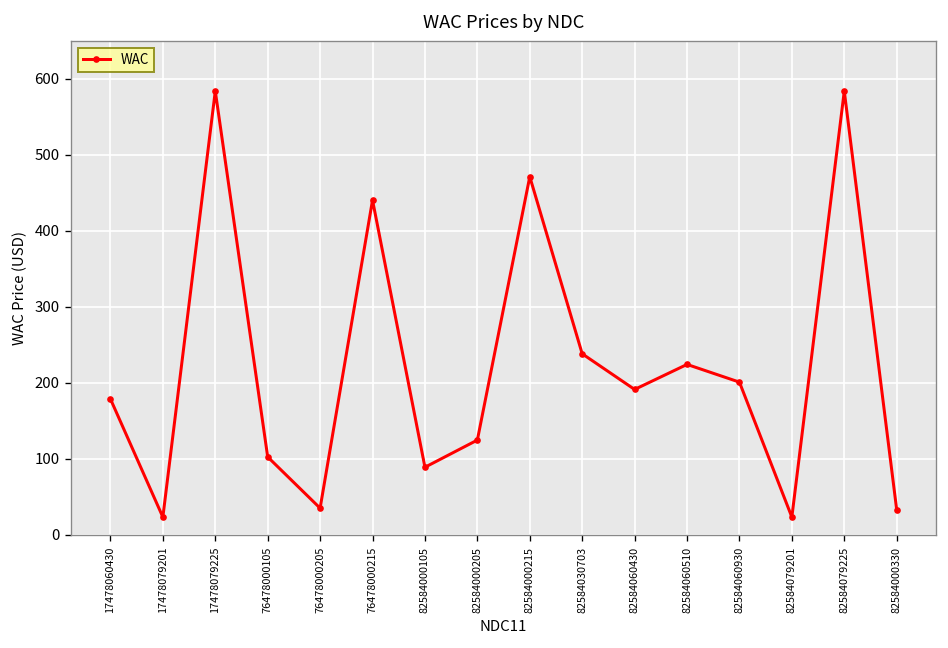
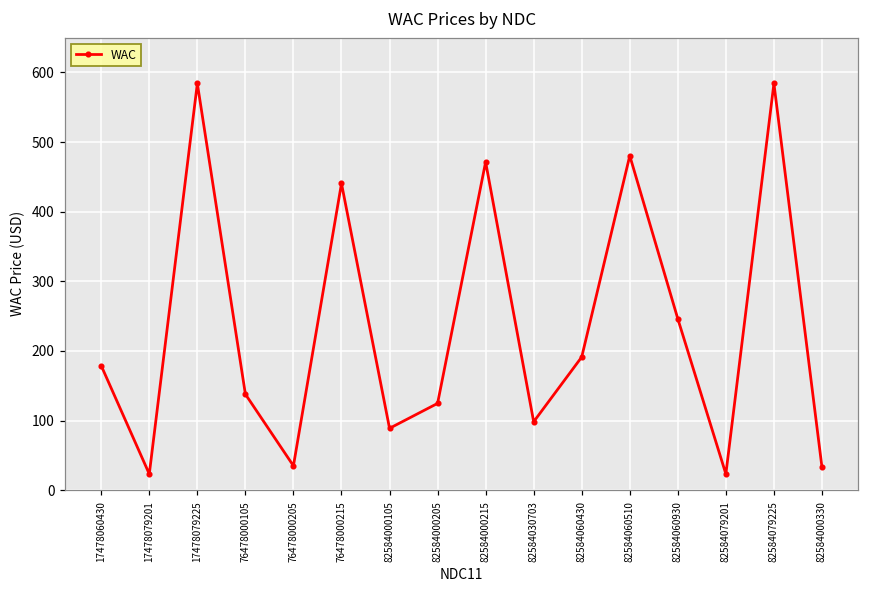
  {
    "17478060430": 180,
    "17478079201": 20,
    "17478079225": 580,
-   "76478000105": 100,
+   "76478000105": 140,
    "76478000205": 40,
    "76478000215": 440,
    "82584000105": 90,
    "82584000205": 120,
    "82584000215": 470,
-   "82584030703": 240,
+   "82584030703": 100,
    "82584060430": 190,
-   "82584060510": 220,
-   "82584060930": 200,
+   "82584060510": 480,
+   "82584060930": 250,
    "82584079201": 20,
    "82584079225": 580,
    "82584000330": 30
  }
